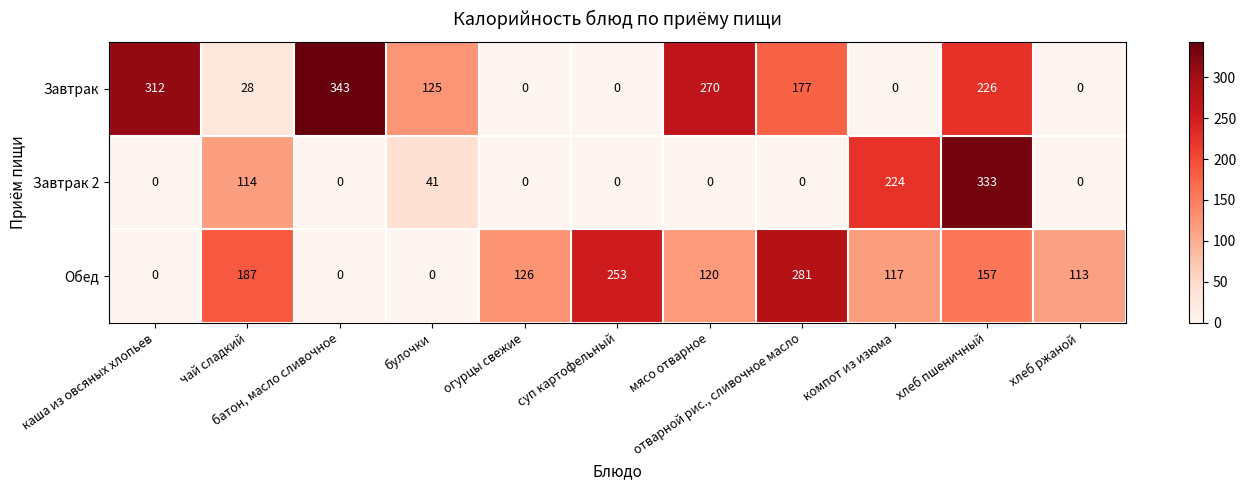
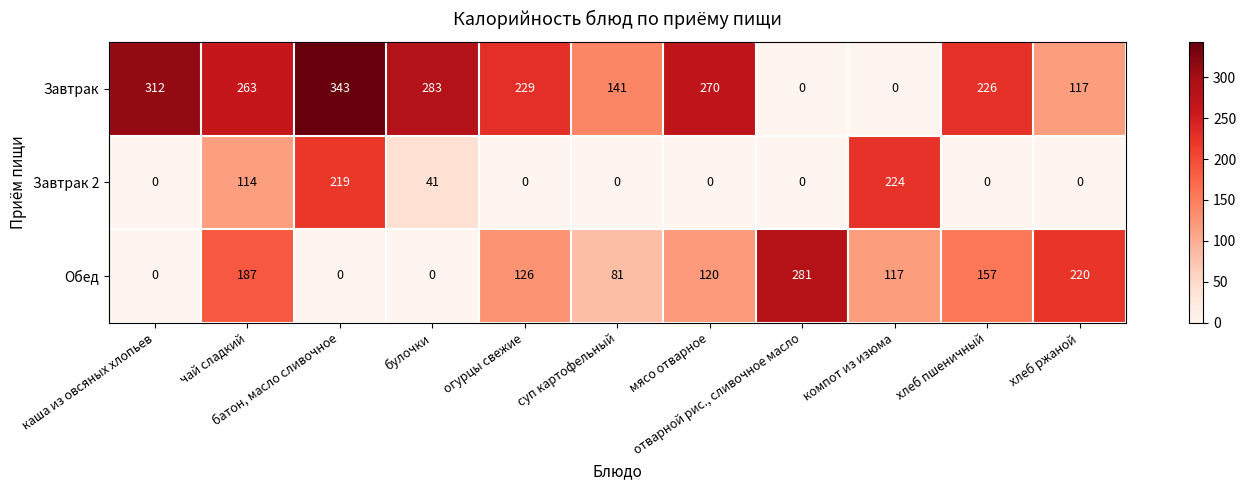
  {
    "Завтрак": {
      "каша из овсяных хлопьев": 312,
-     "чай сладкий": 28,
+     "чай сладкий": 263,
      "батон, масло сливочное": 343,
-     "булочки": 125,
-     "огурцы свежие": 0,
-     "суп картофельный": 0,
+     "булочки": 283,
+     "огурцы свежие": 229,
+     "суп картофельный": 141,
      "мясо отварное": 270,
-     "отварной рис., сливочное масло": 177,
+     "отварной рис., сливочное масло": 0,
      "компот из изюма": 0,
      "хлеб пшеничный": 226,
-     "хлеб ржаной": 0
+     "хлеб ржаной": 117
    },
    "Завтрак 2": {
      "каша из овсяных хлопьев": 0,
      "чай сладкий": 114,
-     "батон, масло сливочное": 0,
+     "батон, масло сливочное": 219,
      "булочки": 41,
      "огурцы свежие": 0,
      "суп картофельный": 0,
      "мясо отварное": 0,
      "отварной рис., сливочное масло": 0,
      "компот из изюма": 224,
-     "хлеб пшеничный": 333,
+     "хлеб пшеничный": 0,
      "хлеб ржаной": 0
    },
    "Обед": {
      "каша из овсяных хлопьев": 0,
      "чай сладкий": 187,
      "батон, масло сливочное": 0,
      "булочки": 0,
      "огурцы свежие": 126,
-     "суп картофельный": 253,
+     "суп картофельный": 81,
      "мясо отварное": 120,
      "отварной рис., сливочное масло": 281,
      "компот из изюма": 117,
      "хлеб пшеничный": 157,
-     "хлеб ржаной": 113
+     "хлеб ржаной": 220
    }
  }
